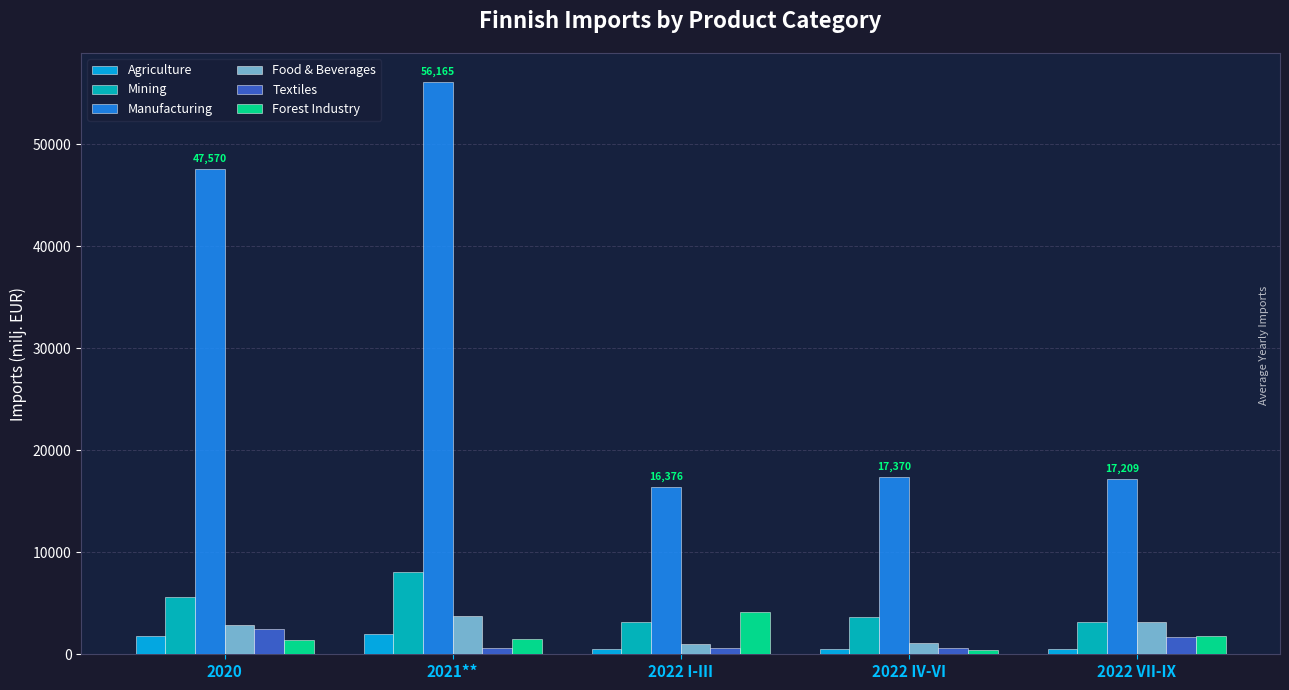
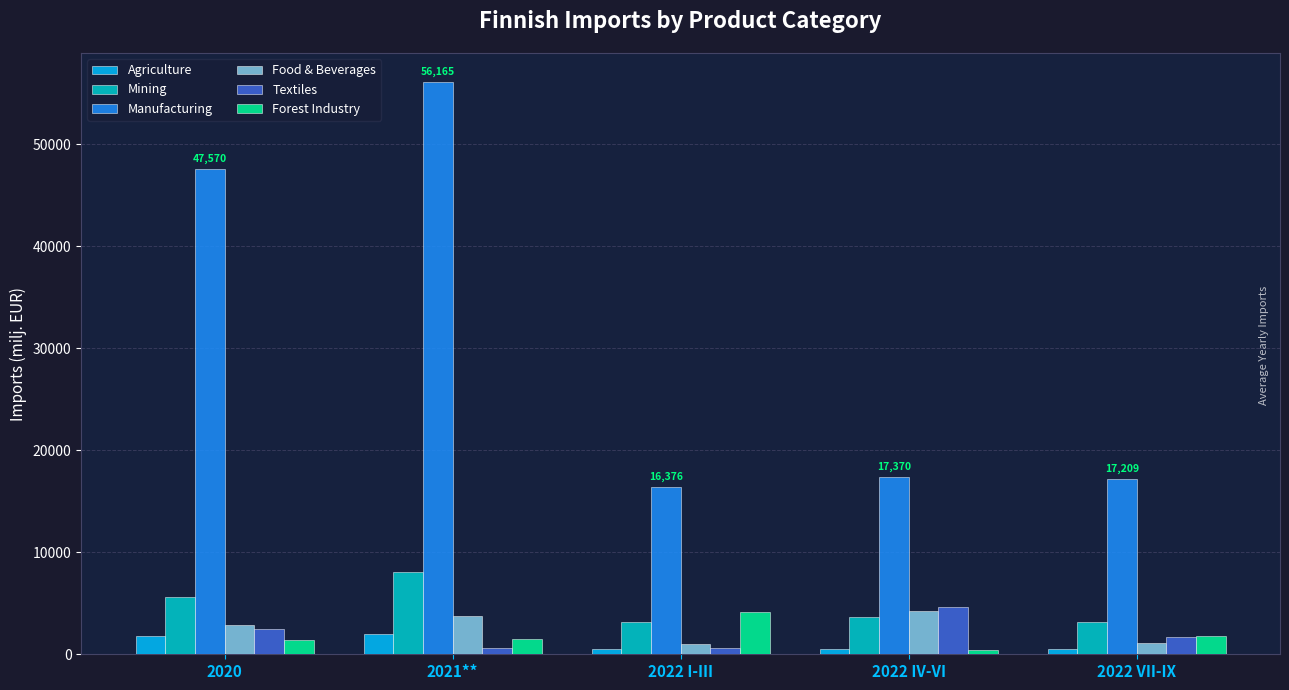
  {
    "Food & Beverages": {
      "2020": 2900,
      "2021**": 3800,
      "2022 I-III": 1000,
-     "2022 IV-VI": 1100,
-     "2022 VII-IX": 3200
+     "2022 IV-VI": 4300,
+     "2022 VII-IX": 1100
    },
    "Textiles": {
      "2020": 2500,
      "2021**": 600,
      "2022 I-III": 600,
-     "2022 IV-VI": 600,
+     "2022 IV-VI": 4700,
      "2022 VII-IX": 1700
    },
    "Forest Industry": {
      "2020": 1400,
      "2021**": 1500,
      "2022 I-III": 4200,
      "2022 IV-VI": 400,
      "2022 VII-IX": 1800
    }
  }
